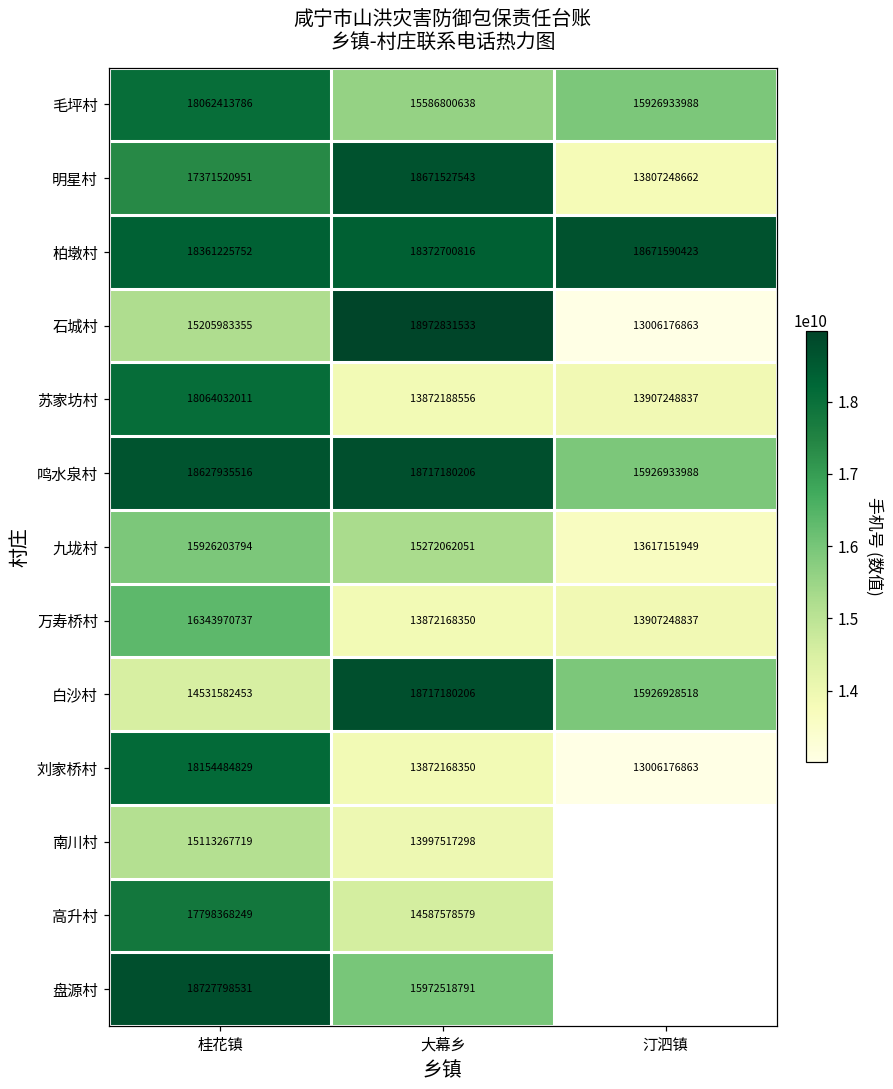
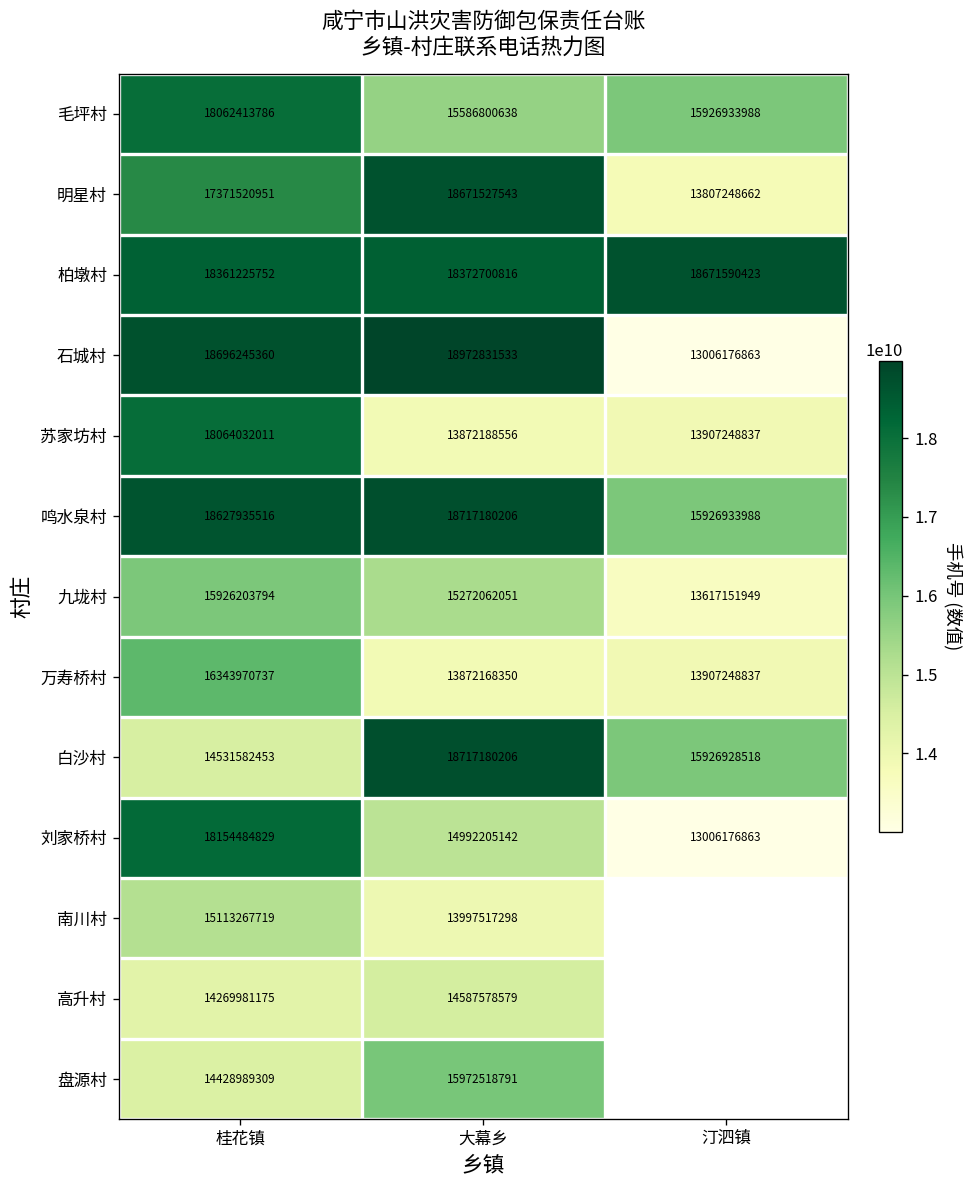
  {
    "毛坪村": {
      "桂花镇": 18062413786,
      "大幕乡": 15586800638,
      "汀泗镇": 15926933988
    },
    "明星村": {
      "桂花镇": 17371520951,
      "大幕乡": 18671527543,
      "汀泗镇": 13807248662
    },
    "柏墩村": {
      "桂花镇": 18361225752,
      "大幕乡": 18372700816,
      "汀泗镇": 18671590423
    },
    "石城村": {
-     "桂花镇": 15205983355,
+     "桂花镇": 18696245360,
      "大幕乡": 18972831533,
      "汀泗镇": 13006176863
    },
    "苏家坊村": {
      "桂花镇": 18064032011,
      "大幕乡": 13872188556,
      "汀泗镇": 13907248837
    },
    "鸣水泉村": {
      "桂花镇": 18627935516,
      "大幕乡": 18717180206,
      "汀泗镇": 15926933988
    },
    "九垅村": {
      "桂花镇": 15926203794,
      "大幕乡": 15272062051,
      "汀泗镇": 13617151949
    },
    "万寿桥村": {
      "桂花镇": 16343970737,
      "大幕乡": 13872168350,
      "汀泗镇": 13907248837
    },
    "白沙村": {
      "桂花镇": 14531582453,
      "大幕乡": 18717180206,
      "汀泗镇": 15926928518
    },
    "刘家桥村": {
      "桂花镇": 18154484829,
-     "大幕乡": 13872168350,
+     "大幕乡": 14992205142,
      "汀泗镇": 13006176863
    },
    "南川村": {
      "桂花镇": 15113267719,
      "大幕乡": 13997517298
    },
    "高升村": {
-     "桂花镇": 17798368249,
+     "桂花镇": 14269981175,
      "大幕乡": 14587578579
    },
    "盘源村": {
-     "桂花镇": 18727798531,
+     "桂花镇": 14428989309,
      "大幕乡": 15972518791
    }
  }
